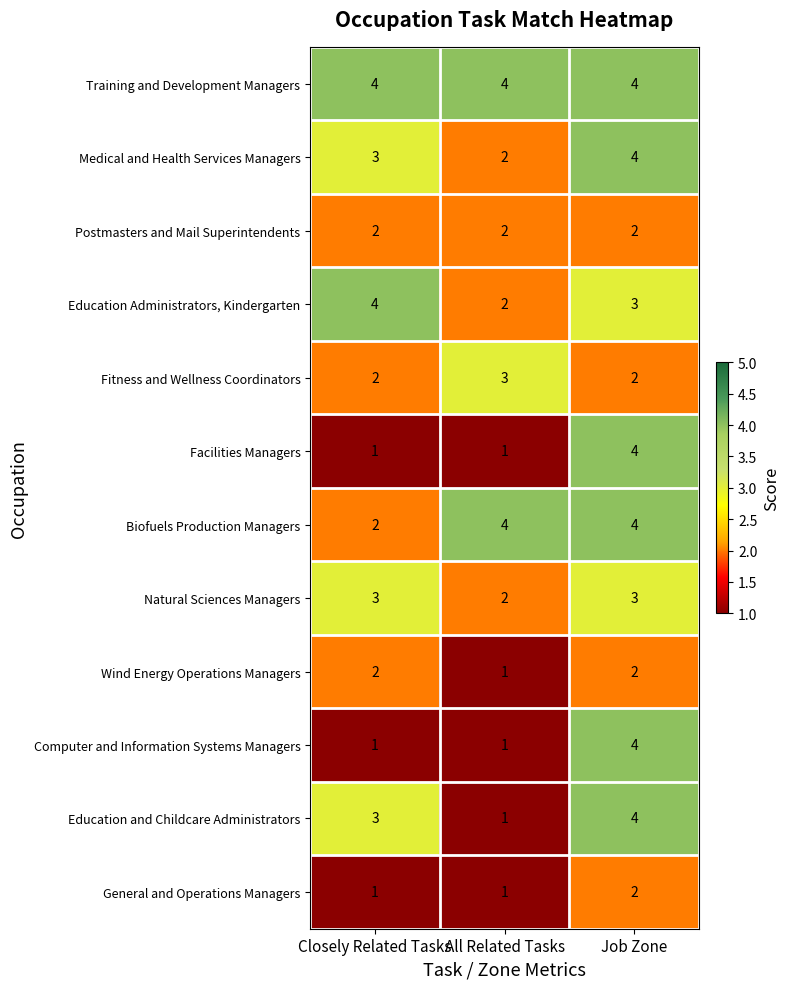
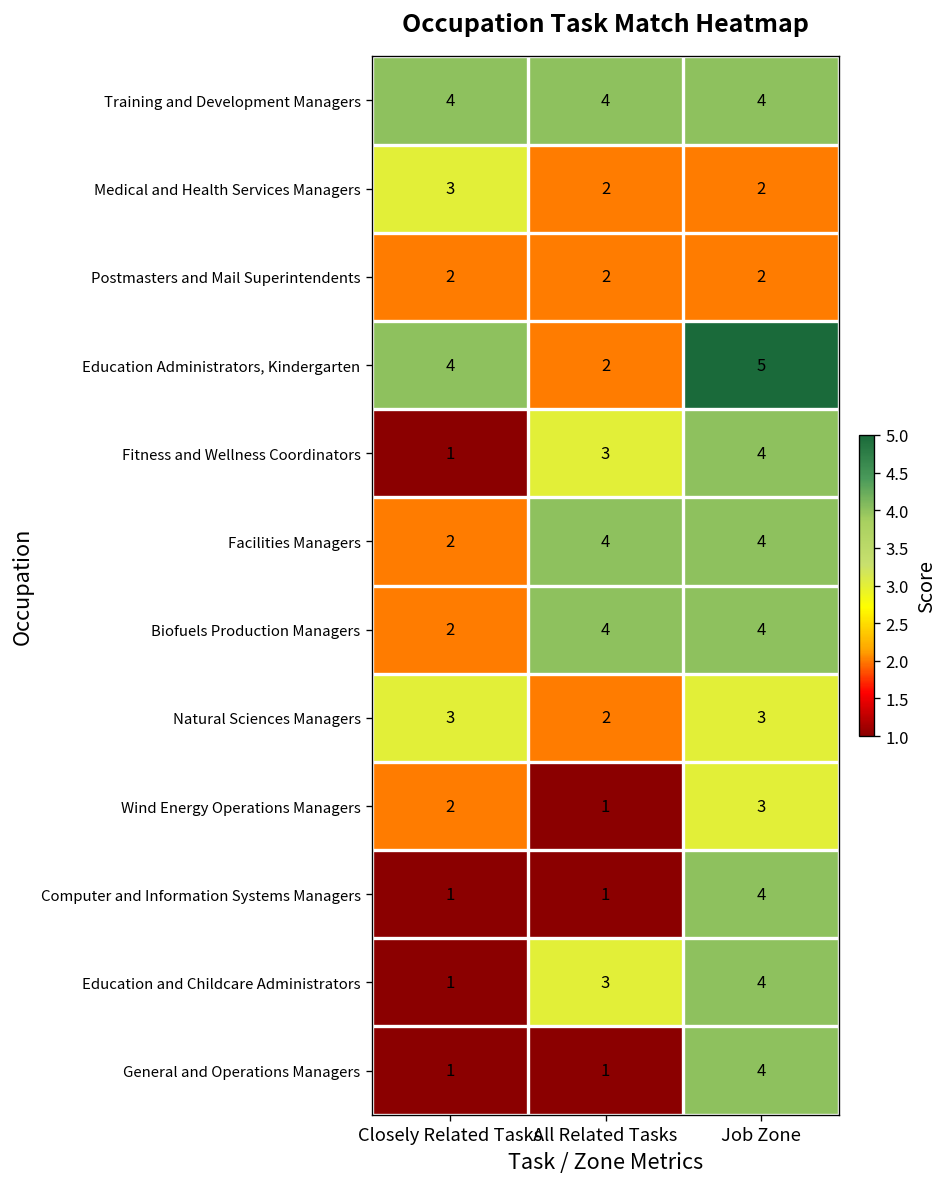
  {
    "Training and Development Managers": {
      "Closely Related Tasks": 4,
      "All Related Tasks": 4,
      "Job Zone": 4
    },
    "Medical and Health Services Managers": {
      "Closely Related Tasks": 3,
      "All Related Tasks": 2,
-     "Job Zone": 4
+     "Job Zone": 2
    },
    "Postmasters and Mail Superintendents": {
      "Closely Related Tasks": 2,
      "All Related Tasks": 2,
      "Job Zone": 2
    },
    "Education Administrators, Kindergarten": {
      "Closely Related Tasks": 4,
      "All Related Tasks": 2,
-     "Job Zone": 3
+     "Job Zone": 5
    },
    "Fitness and Wellness Coordinators": {
-     "Closely Related Tasks": 2,
+     "Closely Related Tasks": 1,
      "All Related Tasks": 3,
-     "Job Zone": 2
+     "Job Zone": 4
    },
    "Facilities Managers": {
-     "Closely Related Tasks": 1,
-     "All Related Tasks": 1,
+     "Closely Related Tasks": 2,
+     "All Related Tasks": 4,
      "Job Zone": 4
    },
    "Biofuels Production Managers": {
      "Closely Related Tasks": 2,
      "All Related Tasks": 4,
      "Job Zone": 4
    },
    "Natural Sciences Managers": {
      "Closely Related Tasks": 3,
      "All Related Tasks": 2,
      "Job Zone": 3
    },
    "Wind Energy Operations Managers": {
      "Closely Related Tasks": 2,
      "All Related Tasks": 1,
-     "Job Zone": 2
+     "Job Zone": 3
    },
    "Computer and Information Systems Managers": {
      "Closely Related Tasks": 1,
      "All Related Tasks": 1,
      "Job Zone": 4
    },
    "Education and Childcare Administrators": {
-     "Closely Related Tasks": 3,
-     "All Related Tasks": 1,
+     "Closely Related Tasks": 1,
+     "All Related Tasks": 3,
      "Job Zone": 4
    },
    "General and Operations Managers": {
      "Closely Related Tasks": 1,
      "All Related Tasks": 1,
-     "Job Zone": 2
+     "Job Zone": 4
    }
  }
